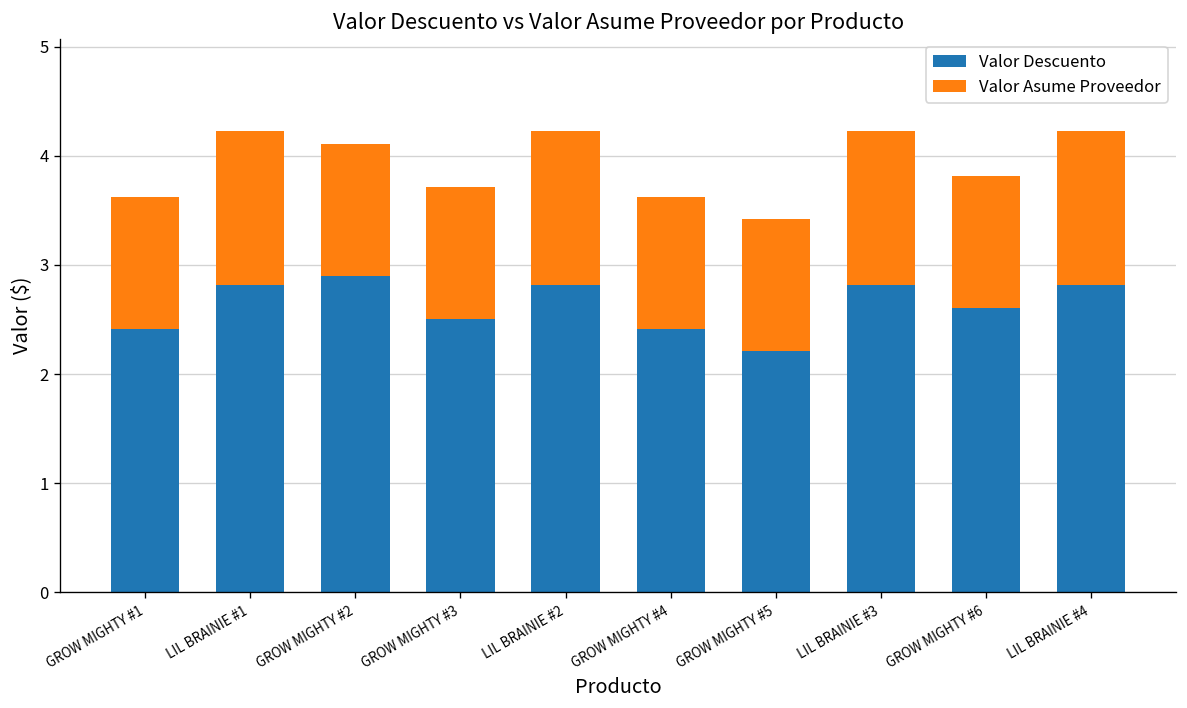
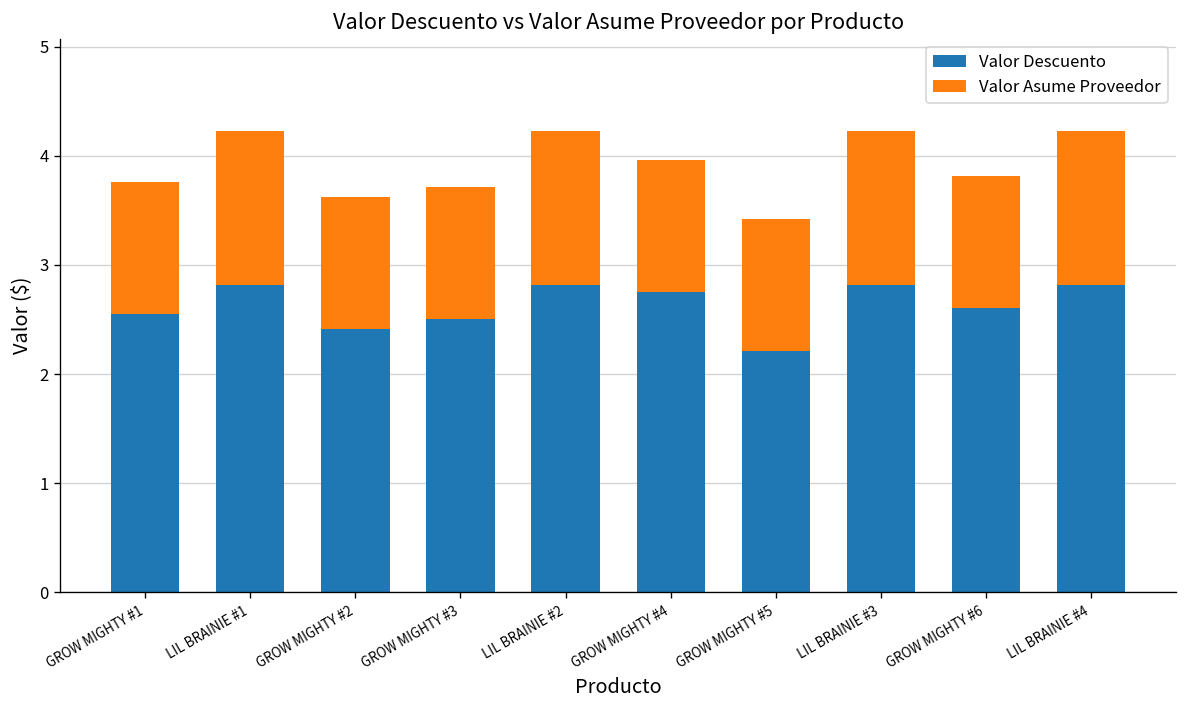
  {
    "Valor Descuento": {
-     "GROW MIGHTY #1": 2.4,
+     "GROW MIGHTY #1": 2.5,
      "LIL BRAINIE #1": 2.8,
-     "GROW MIGHTY #2": 2.9,
+     "GROW MIGHTY #2": 2.4,
      "GROW MIGHTY #3": 2.5,
      "LIL BRAINIE #2": 2.8,
-     "GROW MIGHTY #4": 2.4,
+     "GROW MIGHTY #4": 2.8,
      "GROW MIGHTY #5": 2.2,
      "LIL BRAINIE #3": 2.8,
      "GROW MIGHTY #6": 2.6,
      "LIL BRAINIE #4": 2.8
    },
    "Valor Asume Proveedor": {
      "GROW MIGHTY #1": 1.2,
      "LIL BRAINIE #1": 1.4,
      "GROW MIGHTY #2": 1.2,
      "GROW MIGHTY #3": 1.2,
      "LIL BRAINIE #2": 1.4,
      "GROW MIGHTY #4": 1.2,
      "GROW MIGHTY #5": 1.2,
      "LIL BRAINIE #3": 1.4,
      "GROW MIGHTY #6": 1.2,
      "LIL BRAINIE #4": 1.4
    }
  }
